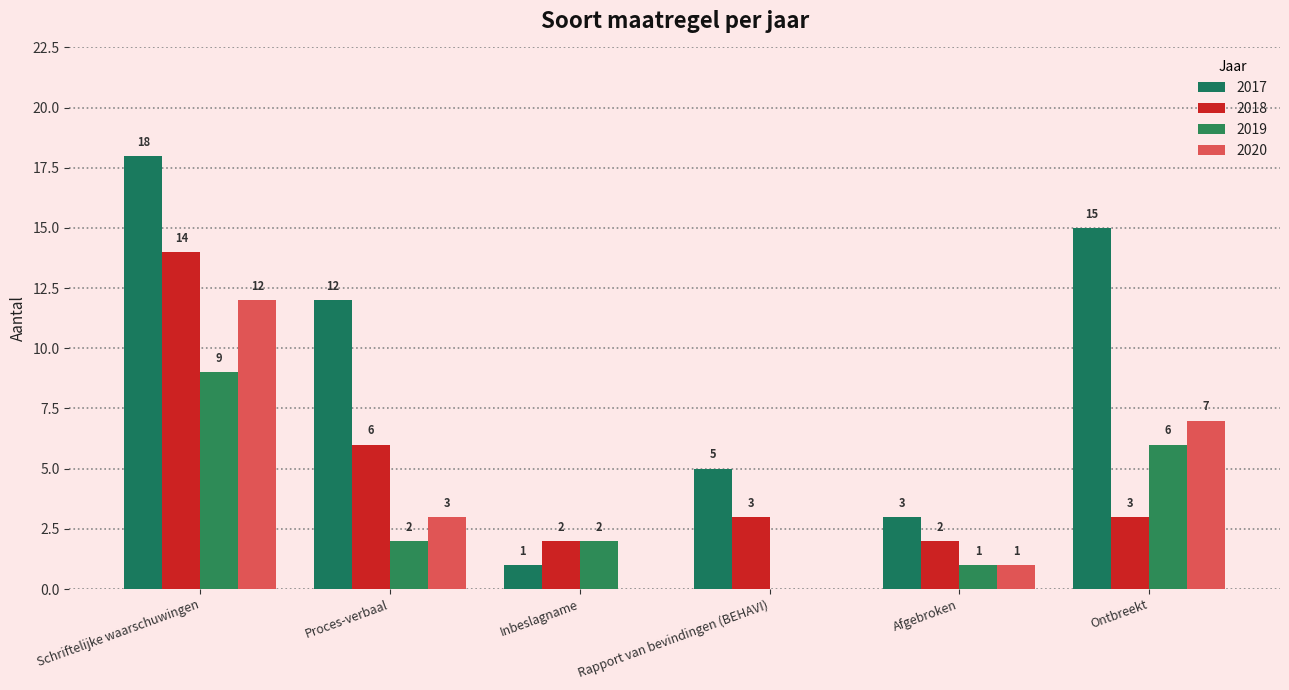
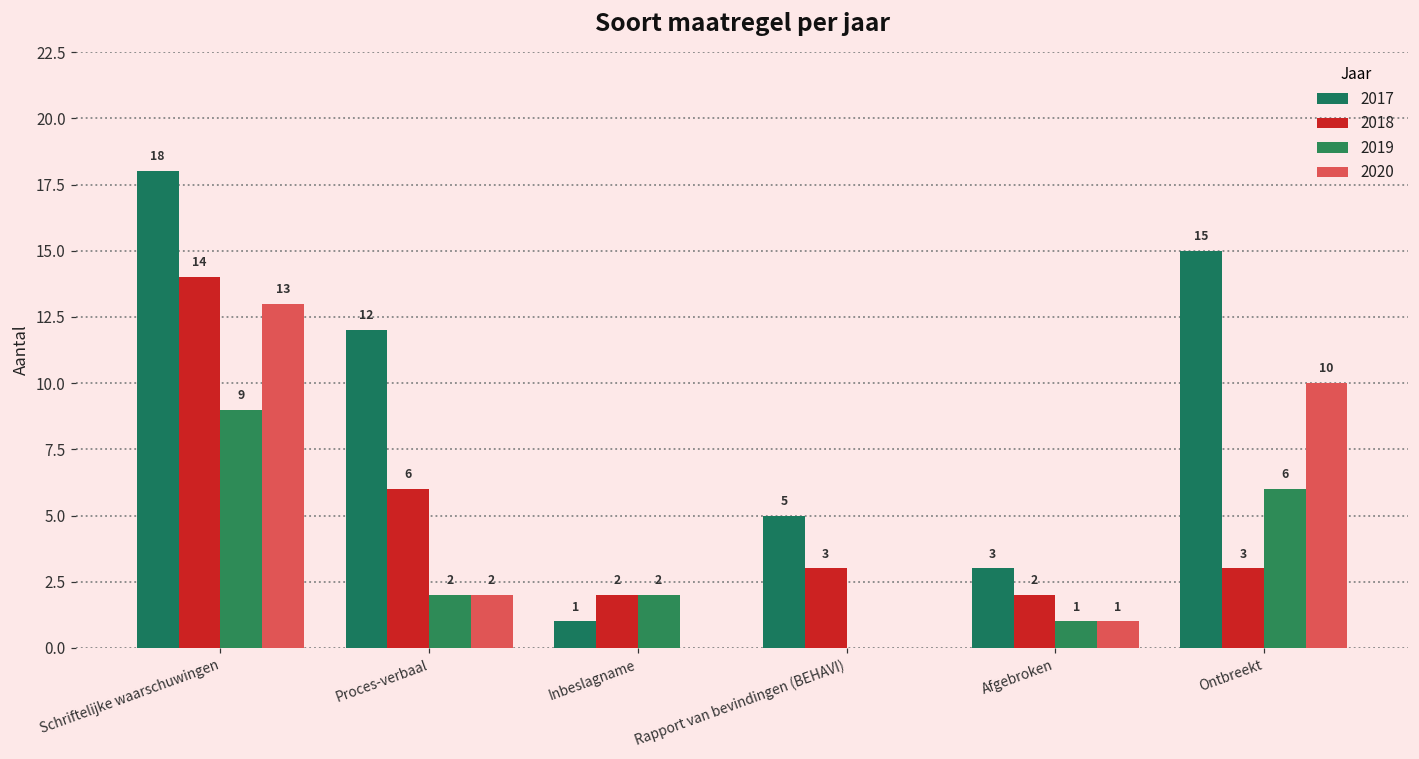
  {
    "2018": {
      "Schriftelijke waarschuwingen": 14,
      "Proces-verbaal": 6,
      "Inbeslagname": 2,
      "Rapport van bevindingen (BEHAVI)": 3,
      "Afgebroken": 2,
      "Ontbreekt": 3
    },
    "2020": {
-     "Schriftelijke waarschuwingen": 12,
-     "Proces-verbaal": 3,
+     "Schriftelijke waarschuwingen": 13,
+     "Proces-verbaal": 2,
      "Afgebroken": 1,
-     "Ontbreekt": 7
+     "Ontbreekt": 10
    }
  }
